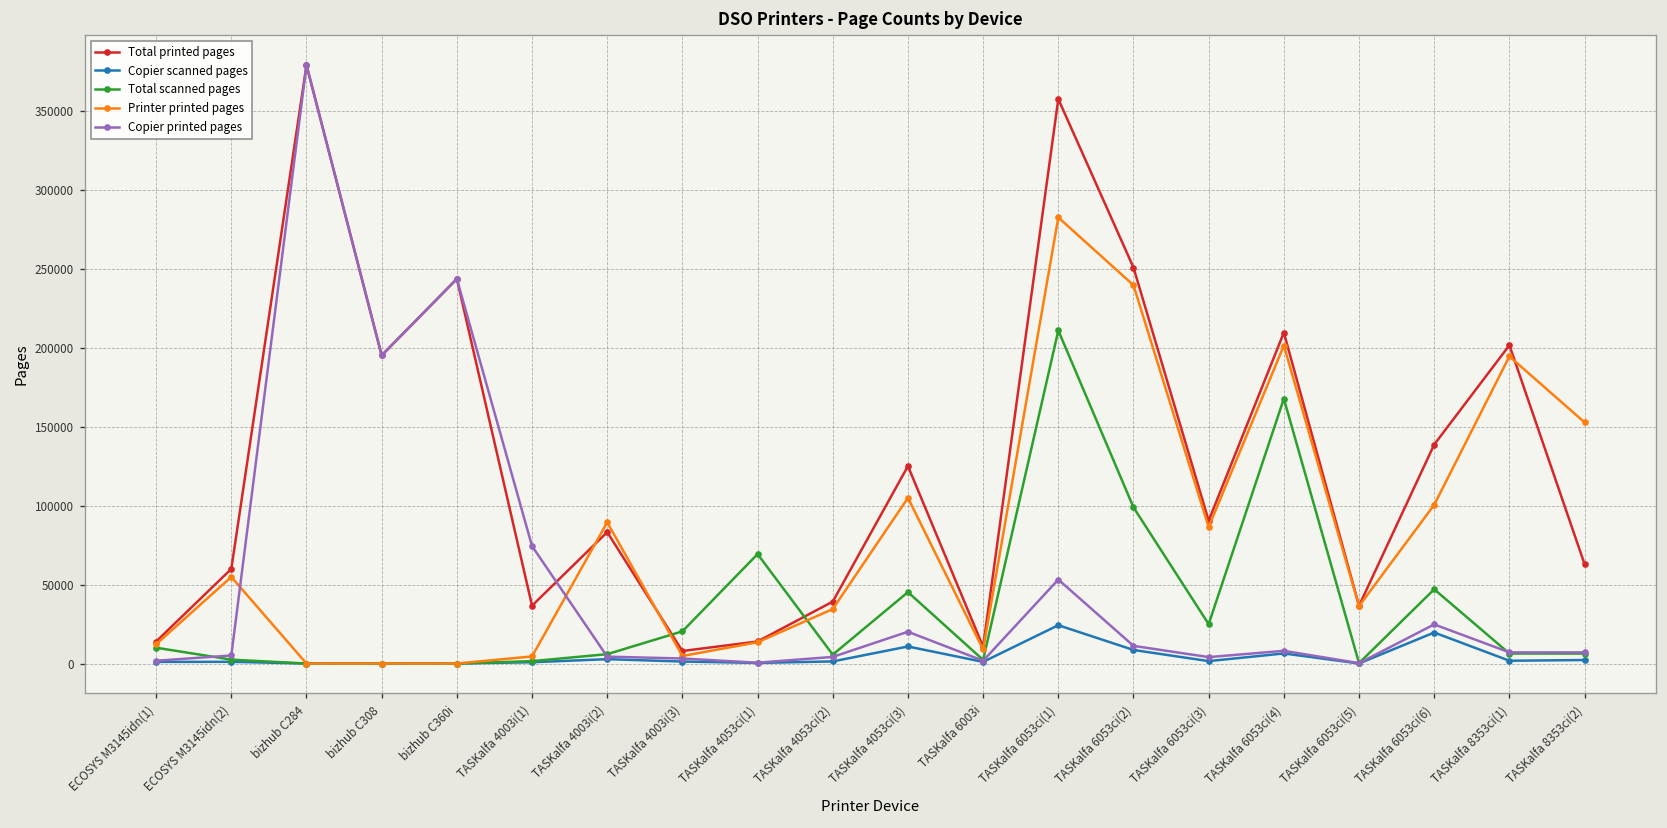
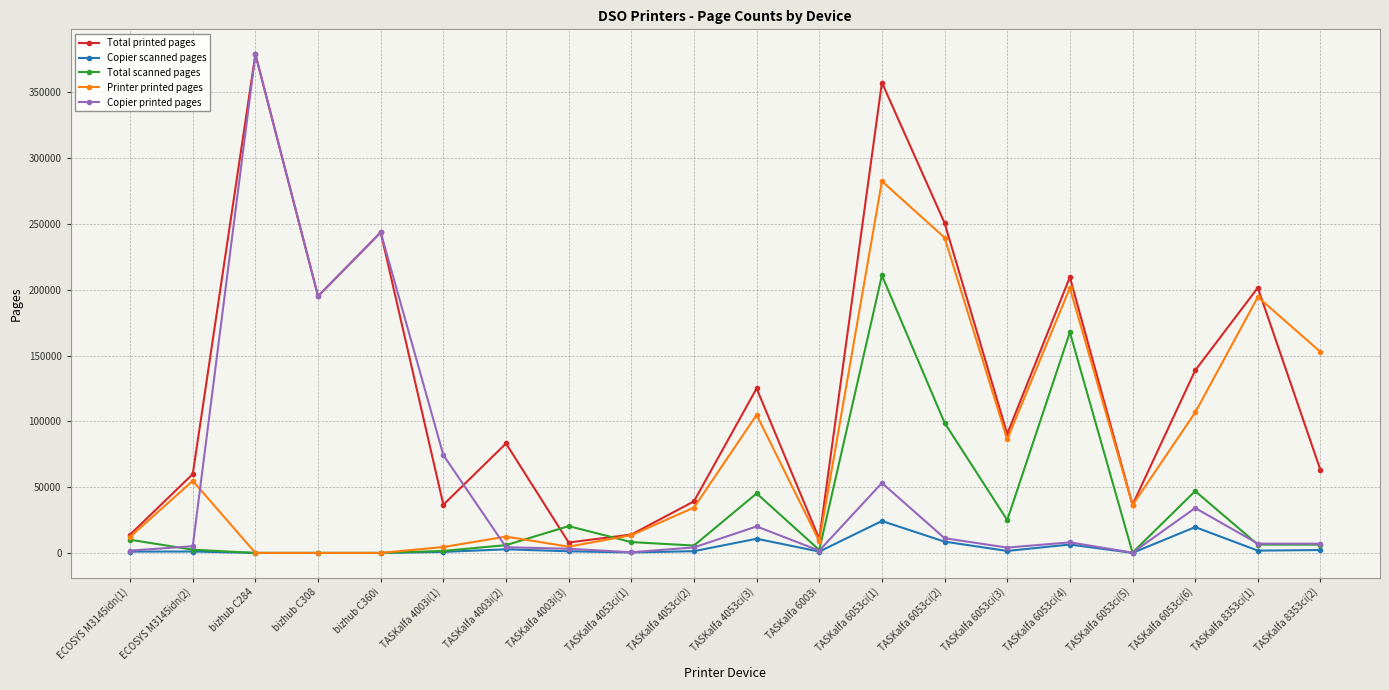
  {
    "Total printed pages": {
      "ECOSYS M3145idn(2)": 60000,
      "TASKalfa 4003i(1)": 37000,
      "TASKalfa 4003i(2)": 83000,
      "TASKalfa 4003i(3)": 8000,
      "TASKalfa 4053ci(2)": 39000,
      "TASKalfa 4053ci(3)": 125000,
      "TASKalfa 6053ci(1)": 357000,
      "TASKalfa 6053ci(2)": 251000,
      "TASKalfa 6053ci(3)": 90000,
      "TASKalfa 6053ci(4)": 210000,
      "TASKalfa 6053ci(6)": 139000,
      "TASKalfa 8353ci(1)": 202000,
      "TASKalfa 8353ci(2)": 63000
    },
    "Copier scanned pages": {
      "TASKalfa 4053ci(2)": 1000,
      "TASKalfa 4053ci(3)": 11000,
      "TASKalfa 6053ci(1)": 24000,
      "TASKalfa 6053ci(2)": 9000,
      "TASKalfa 6053ci(3)": 2000,
      "TASKalfa 6053ci(6)": 20000,
      "TASKalfa 8353ci(1)": 2000,
      "TASKalfa 8353ci(2)": 2000
    },
    "Total scanned pages": {
      "ECOSYS M3145idn(1)": 10000,
      "TASKalfa 4003i(3)": 20000,
-     "TASKalfa 4053ci(1)": 69000,
+     "TASKalfa 4053ci(1)": 8000,
      "TASKalfa 4053ci(3)": 45000,
      "TASKalfa 6053ci(1)": 211000,
      "TASKalfa 6053ci(2)": 99000,
      "TASKalfa 6053ci(3)": 25000,
      "TASKalfa 6053ci(4)": 168000,
      "TASKalfa 6053ci(6)": 47000
    },
    "Printer printed pages": {
      "ECOSYS M3145idn(2)": 55000,
      "TASKalfa 4003i(1)": 4000,
-     "TASKalfa 4003i(2)": 89000,
+     "TASKalfa 4003i(2)": 12000,
      "TASKalfa 4053ci(2)": 34000,
      "TASKalfa 4053ci(3)": 105000,
      "TASKalfa 6053ci(1)": 283000,
      "TASKalfa 6053ci(2)": 240000,
      "TASKalfa 6053ci(3)": 86000,
      "TASKalfa 6053ci(4)": 201000,
-     "TASKalfa 6053ci(6)": 101000,
+     "TASKalfa 6053ci(6)": 107000,
      "TASKalfa 8353ci(1)": 195000,
      "TASKalfa 8353ci(2)": 153000
    },
    "Copier printed pages": {
      "ECOSYS M3145idn(2)": 5000,
      "TASKalfa 4003i(1)": 74000,
      "TASKalfa 4053ci(3)": 20000,
      "TASKalfa 6053ci(1)": 53000,
      "TASKalfa 6053ci(2)": 11000,
      "TASKalfa 6053ci(3)": 4000,
-     "TASKalfa 6053ci(6)": 25000
+     "TASKalfa 6053ci(6)": 34000
    }
  }
